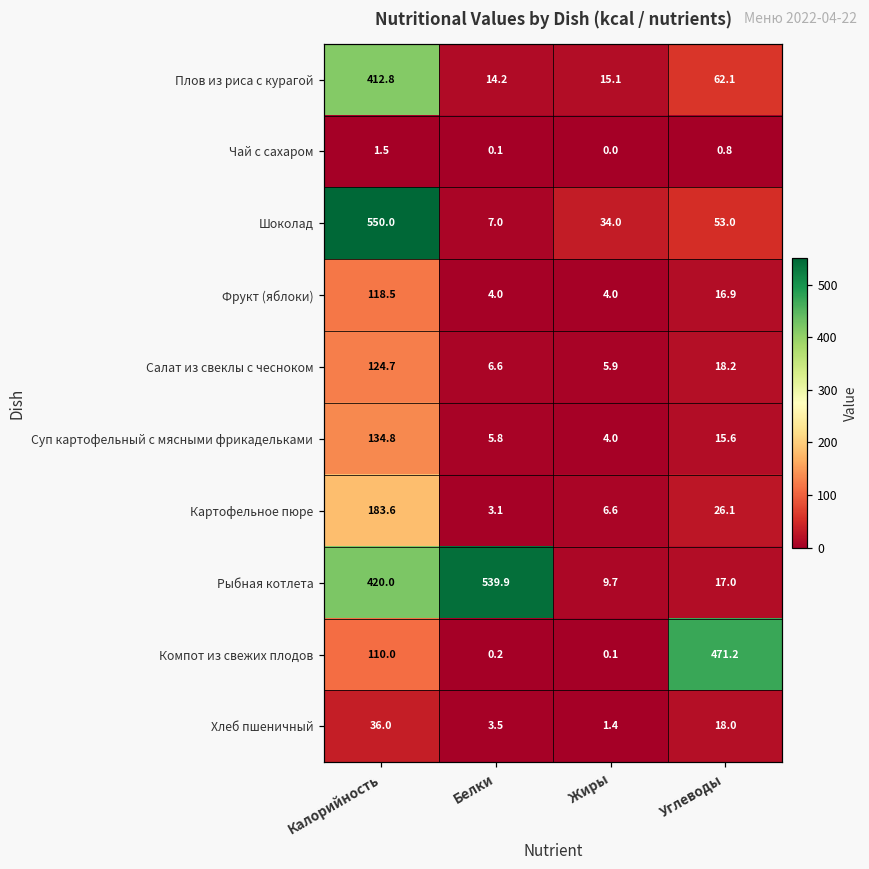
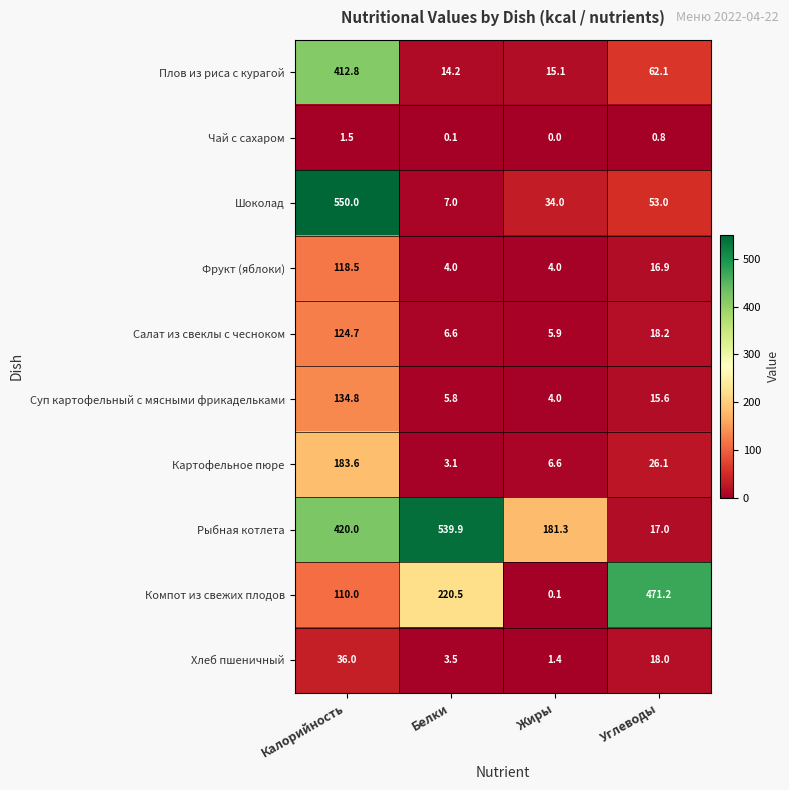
  {
    "Плов из риса с курагой": {
      "Калорийность": 412.8,
      "Белки": 14.2,
      "Жиры": 15.1,
      "Углеводы": 62.1
    },
    "Чай с сахаром": {
      "Калорийность": 1.5,
      "Белки": 0.1,
      "Жиры": 0.0,
      "Углеводы": 0.8
    },
    "Шоколад": {
      "Калорийность": 550.0,
      "Белки": 7.0,
      "Жиры": 34.0,
      "Углеводы": 53.0
    },
    "Фрукт (яблоки)": {
      "Калорийность": 118.5,
      "Белки": 4.0,
      "Жиры": 4.0,
      "Углеводы": 16.9
    },
    "Салат из свеклы с чесноком": {
      "Калорийность": 124.7,
      "Белки": 6.6,
      "Жиры": 5.9,
      "Углеводы": 18.2
    },
    "Суп картофельный с мясными фрикадельками": {
      "Калорийность": 134.8,
      "Белки": 5.8,
      "Жиры": 4.0,
      "Углеводы": 15.6
    },
    "Картофельное пюре": {
      "Калорийность": 183.6,
      "Белки": 3.1,
      "Жиры": 6.6,
      "Углеводы": 26.1
    },
    "Рыбная котлета": {
      "Калорийность": 420.0,
      "Белки": 539.9,
-     "Жиры": 9.7,
+     "Жиры": 181.3,
      "Углеводы": 17.0
    },
    "Компот из свежих плодов": {
      "Калорийность": 110.0,
-     "Белки": 0.2,
+     "Белки": 220.5,
      "Жиры": 0.1,
      "Углеводы": 471.2
    },
    "Хлеб пшеничный": {
      "Калорийность": 36.0,
      "Белки": 3.5,
      "Жиры": 1.4,
      "Углеводы": 18.0
    }
  }
